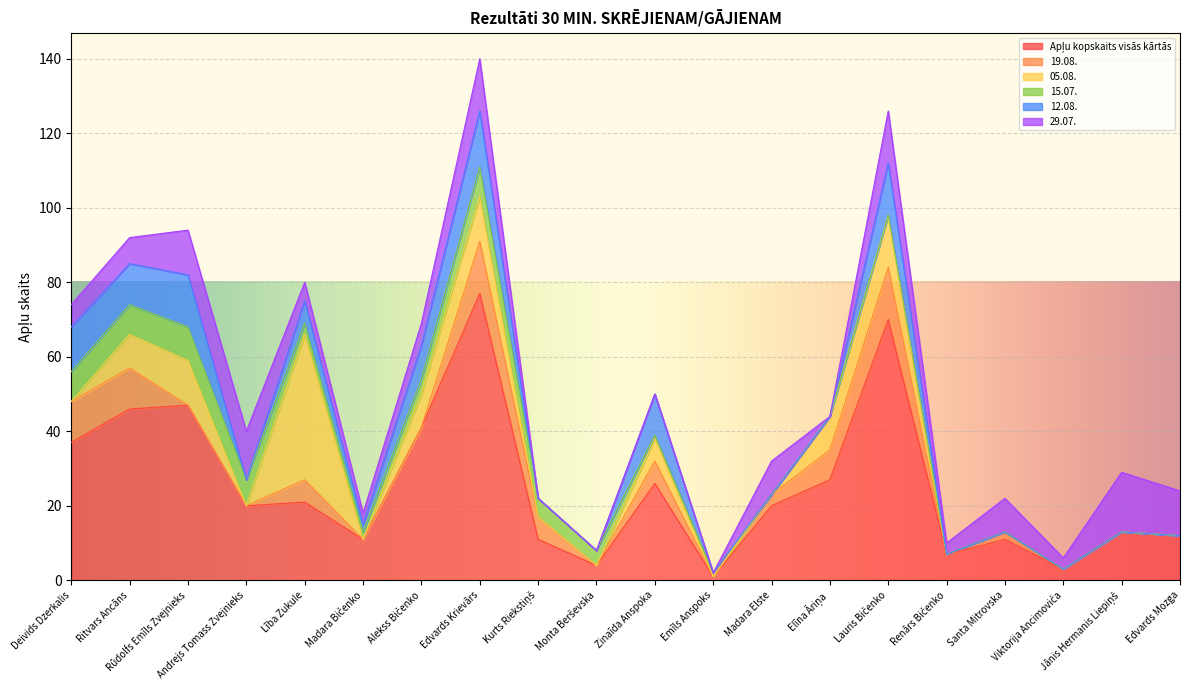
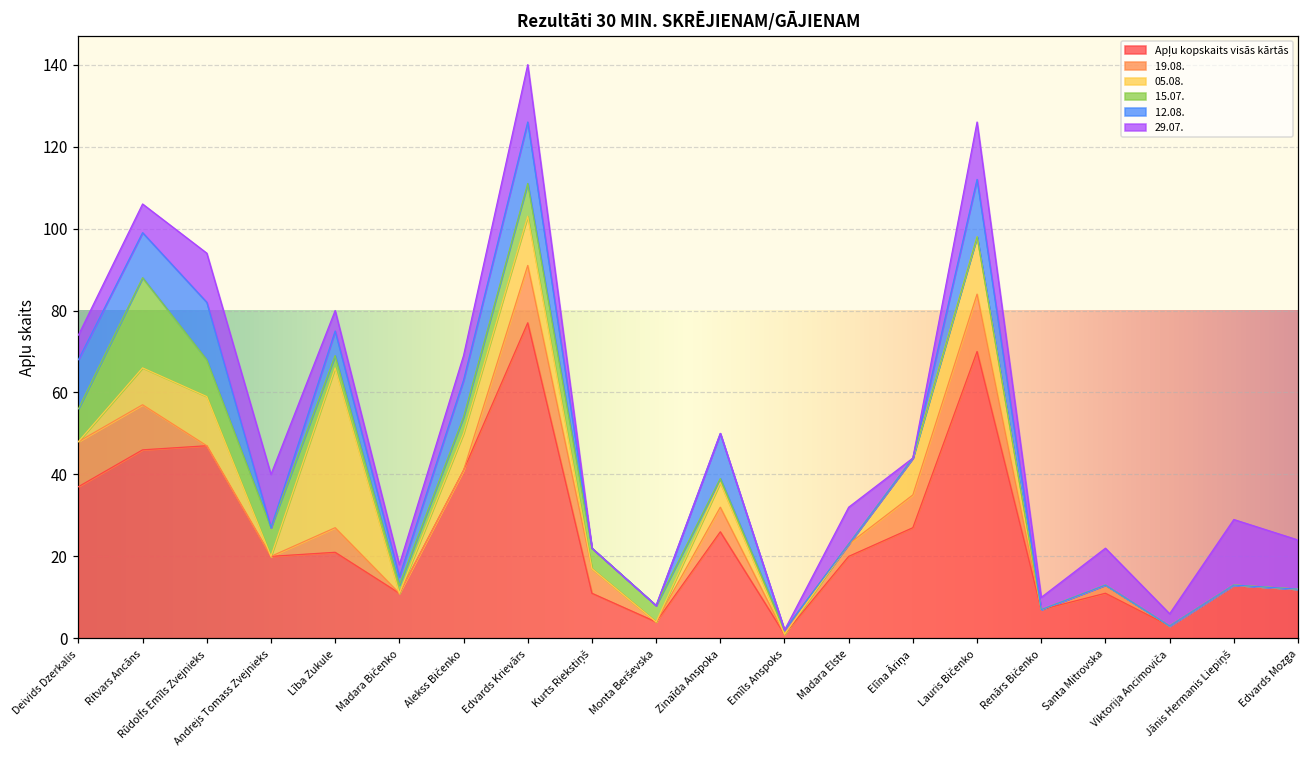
  {
    "Apļu kopskaits visās kārtās": {
      "Deivids Dzerkalis": 37,
      "Ritvars Ancāns": 46,
      "Lība Zukule": 21,
      "Edvards Krievārs": 77,
      "Kurts Riekstiņš": 11,
      "Zinaīda Anspoka": 26,
      "Madara Elste": 20,
      "Elīna Āriņa": 27,
      "Lauris Bičenko": 70,
      "Santa Mitrovska": 11
    },
    "19.08.": {
      "Ritvars Ancāns": 11,
      "Lība Zukule": 6,
      "Edvards Krievārs": 14,
      "Zinaīda Anspoka": 6,
      "Elīna Āriņa": 8,
      "Lauris Bičenko": 14
    },
    "05.08.": {
      "Ritvars Ancāns": 9,
      "Rūdolfs Emīls Zvejnieks": 12,
      "Lība Zukule": 39,
      "Alekss Bičenko": 9,
      "Edvards Krievārs": 12,
      "Zinaīda Anspoka": 6
    },
    "15.07.": {
      "Deivids Dzerkalis": 8,
-     "Ritvars Ancāns": 8,
+     "Ritvars Ancāns": 22,
      "Rūdolfs Emīls Zvejnieks": 9,
      "Lība Zukule": 3,
      "Madara Bičenko": 2,
      "Alekss Bičenko": 4,
      "Edvards Krievārs": 8,
      "Zinaīda Anspoka": 1
    },
    "12.08.": {
      "Deivids Dzerkalis": 12,
      "Ritvars Ancāns": 11,
      "Rūdolfs Emīls Zvejnieks": 14,
      "Lība Zukule": 6,
      "Madara Bičenko": 2,
      "Alekss Bičenko": 9,
      "Edvards Krievārs": 15,
      "Lauris Bičenko": 14
    },
    "29.07.": {
      "Deivids Dzerkalis": 6,
      "Ritvars Ancāns": 7,
      "Rūdolfs Emīls Zvejnieks": 12,
      "Andrejs Tomass Zvejnieks": 13,
      "Lība Zukule": 5,
      "Madara Bičenko": 3,
      "Alekss Bičenko": 6,
      "Edvards Krievārs": 14,
      "Madara Elste": 9,
      "Lauris Bičenko": 14,
      "Renārs Bičenko": 3,
      "Santa Mitrovska": 9,
      "Viktorija Ancimoviča": 3,
      "Jānis Hermanis Liepiņš": 16,
      "Edvards Mozga": 12
    }
  }
